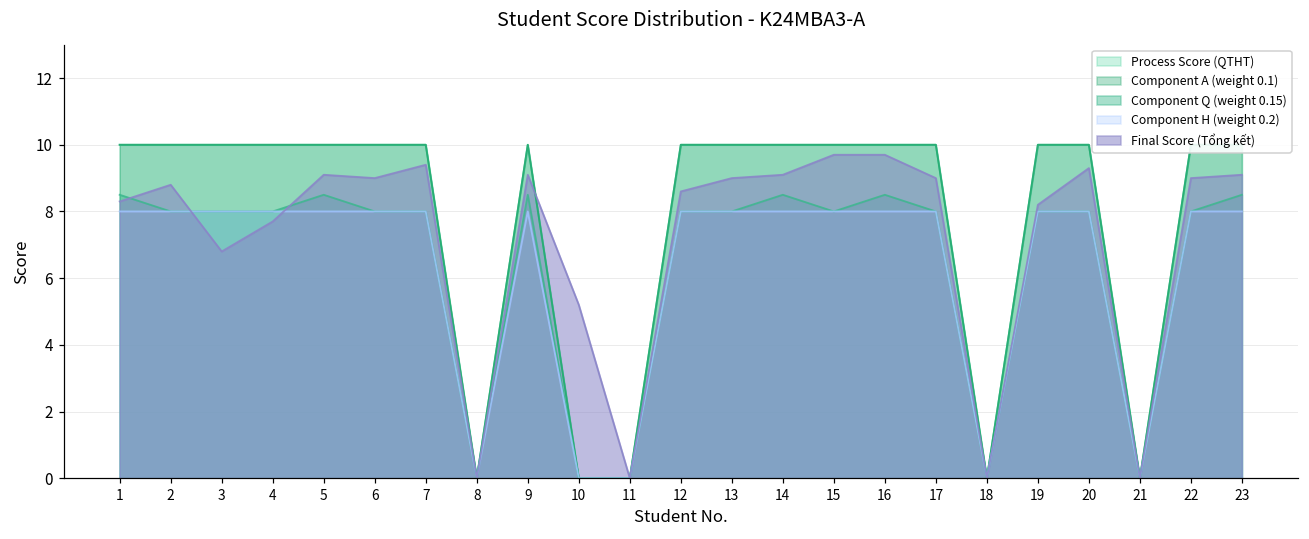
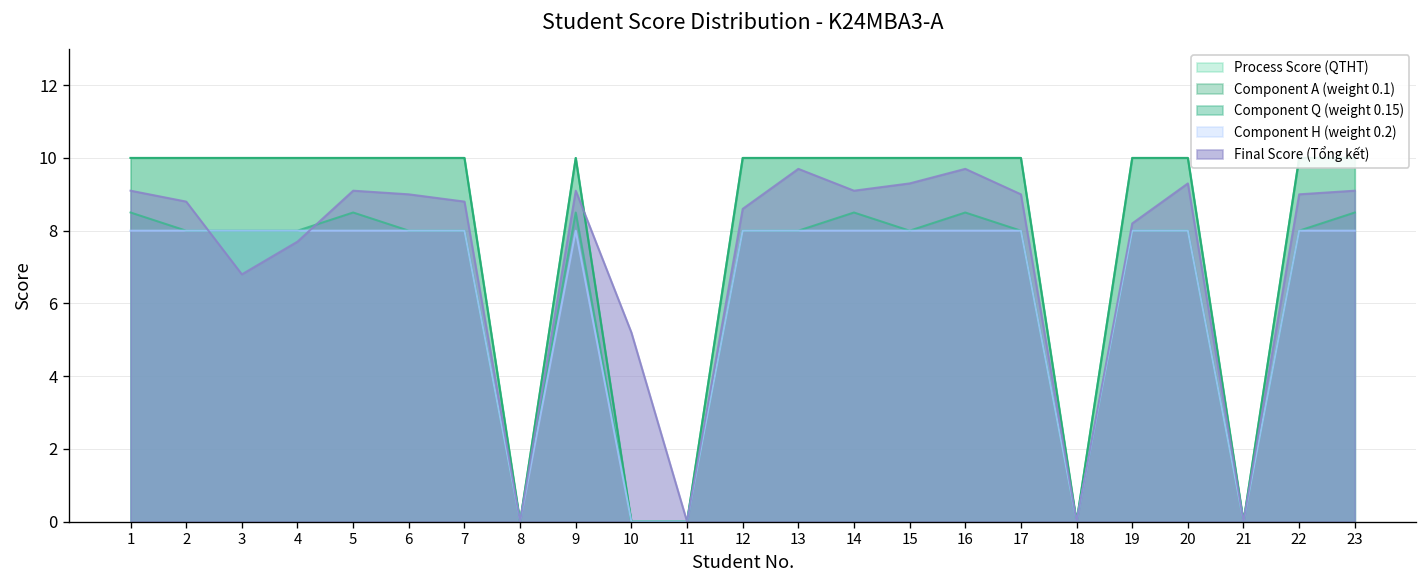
  {
    "Component H (weight 0.2)": {
      "1": 8.0,
      "5": 8.0,
      "9": 8.0,
      "14": 8.0,
      "16": 8.0,
      "23": 8.0
    },
    "Final Score (Tổng kết)": {
-     "1": 8.3,
+     "1": 9.1,
      "2": 8.8,
      "3": 6.8,
      "4": 7.7,
      "5": 9.1,
      "6": 9.0,
-     "7": 9.4,
+     "7": 8.8,
      "9": 9.1,
      "10": 5.2,
      "12": 8.6,
-     "13": 9.0,
+     "13": 9.7,
      "14": 9.1,
-     "15": 9.7,
+     "15": 9.3,
      "16": 9.7,
      "17": 9.0,
      "19": 8.2,
      "20": 9.3,
      "22": 9.0,
      "23": 9.1
    }
  }
